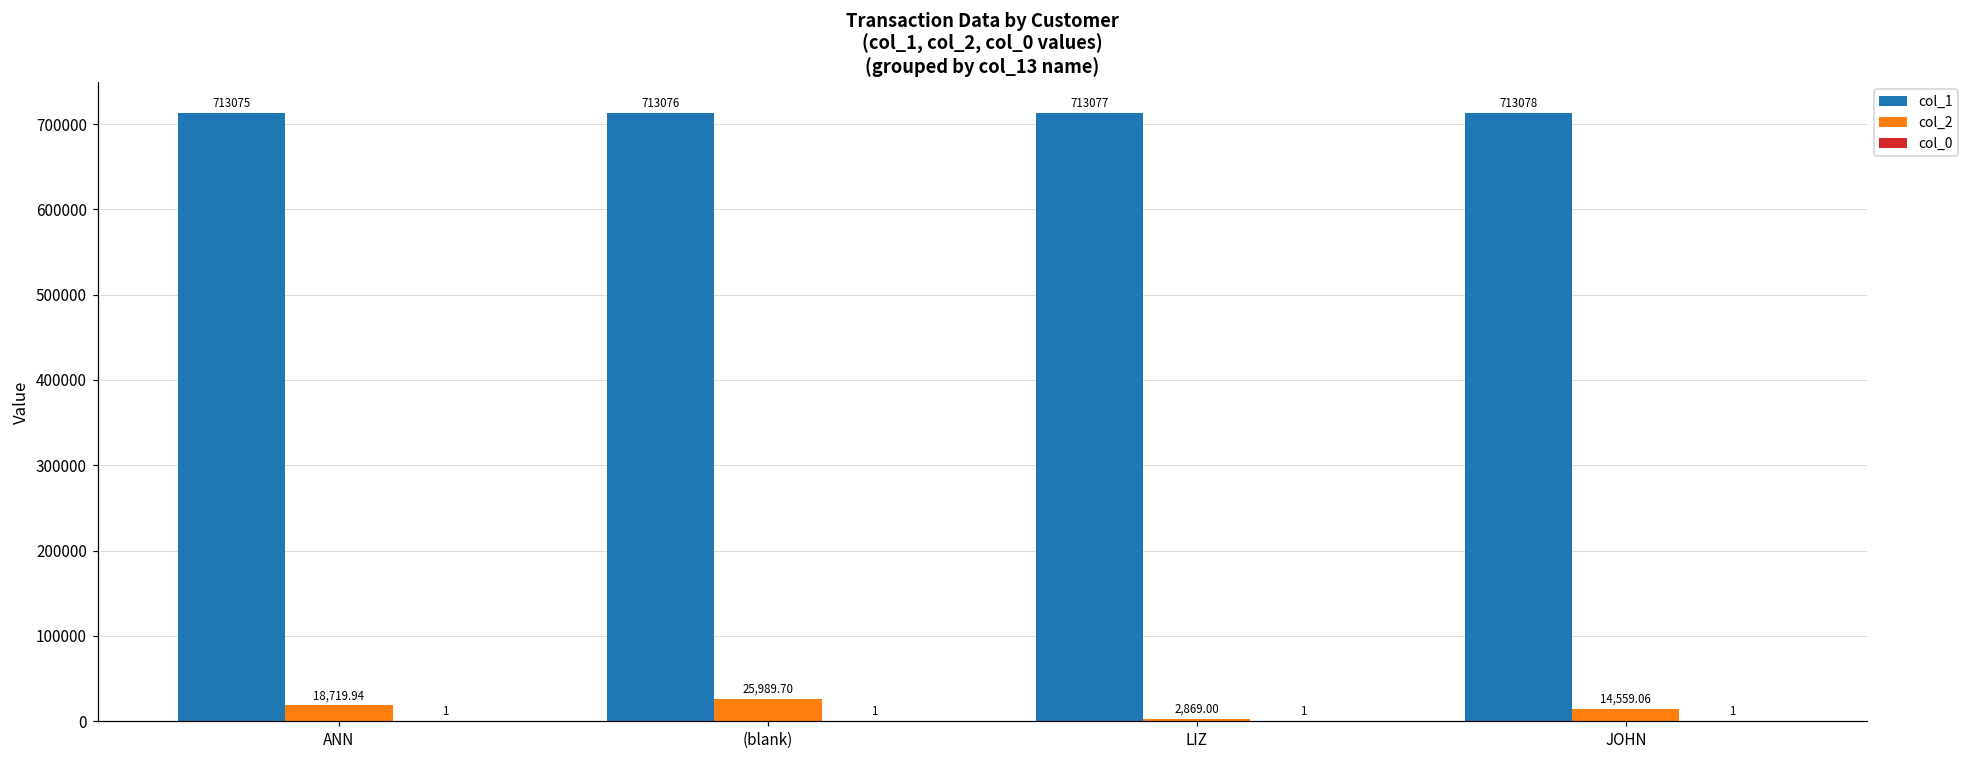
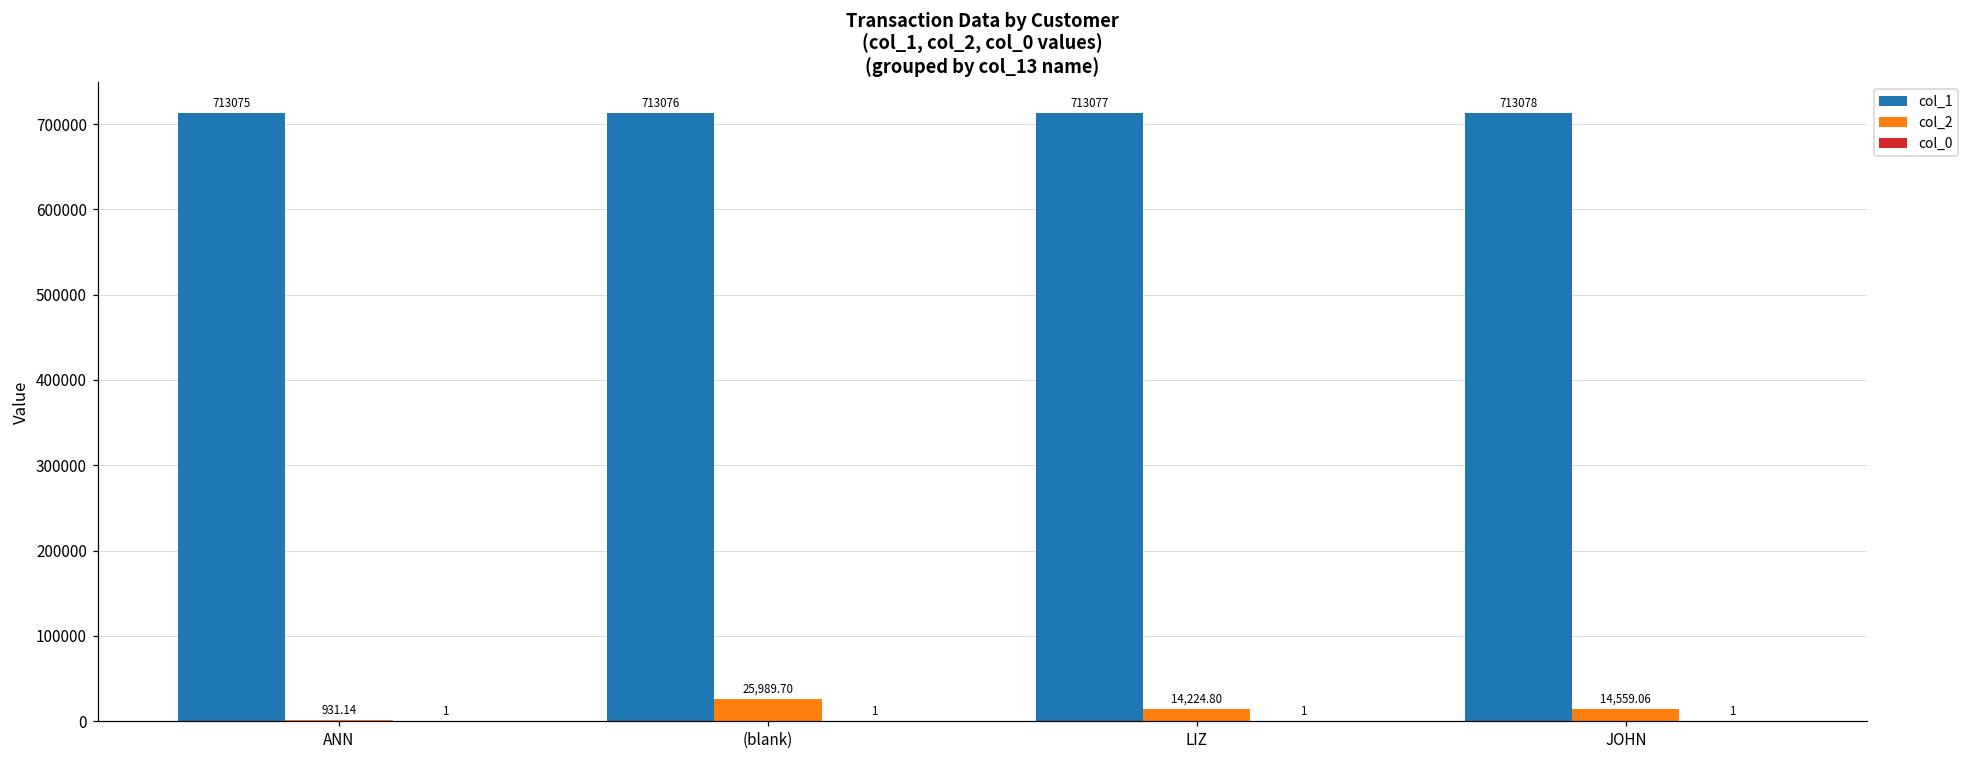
  {
    "col_1": {
      "ANN": "713075",
      "(blank)": "713076",
      "LIZ": "713077",
      "JOHN": "713078"
    },
    "col_2": {
-     "ANN": "18,719.94",
+     "ANN": "931.14",
      "(blank)": "25,989.70",
-     "LIZ": "2,869.00",
+     "LIZ": "14,224.80",
      "JOHN": "14,559.06"
    },
    "col_0": {
      "ANN": "1",
      "(blank)": "1",
      "LIZ": "1",
      "JOHN": "1"
    }
  }
